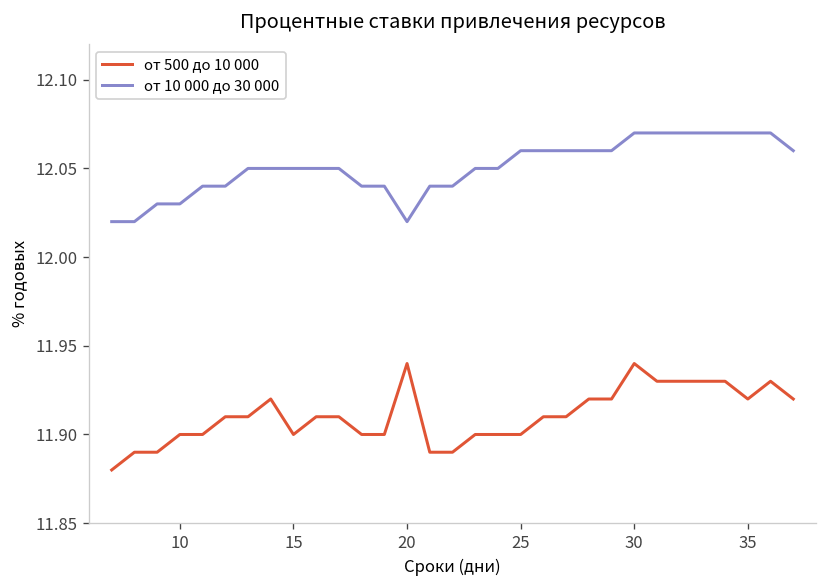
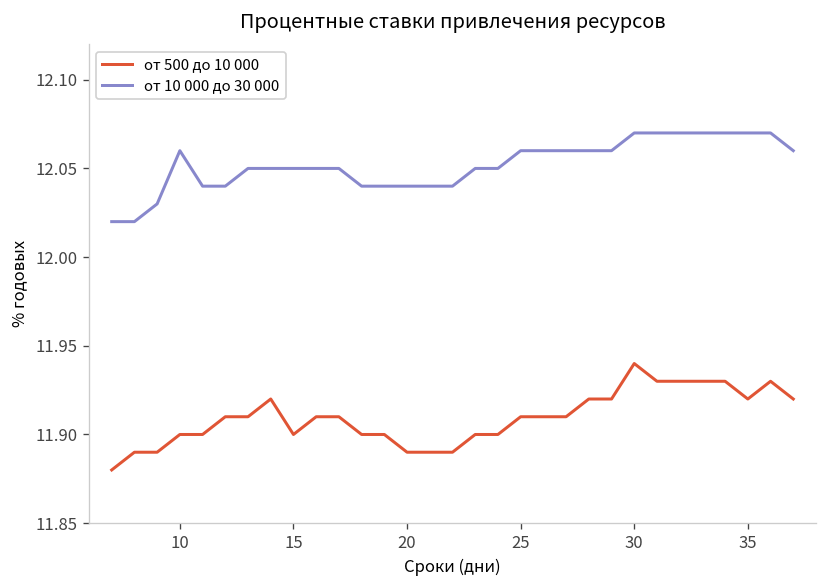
  {
    "от 500 до 10 000": {
      "10": 11.90,
      "15": 11.90,
-     "20": 11.94,
-     "25": 11.90,
+     "20": 11.89,
+     "25": 11.91,
      "30": 11.94,
      "35": 11.92
    },
    "от 10 000 до 30 000": {
-     "10": 12.03,
+     "10": 12.06,
      "15": 12.05,
-     "20": 12.02,
+     "20": 12.04,
      "25": 12.06,
      "30": 12.07,
      "35": 12.07
    }
  }
